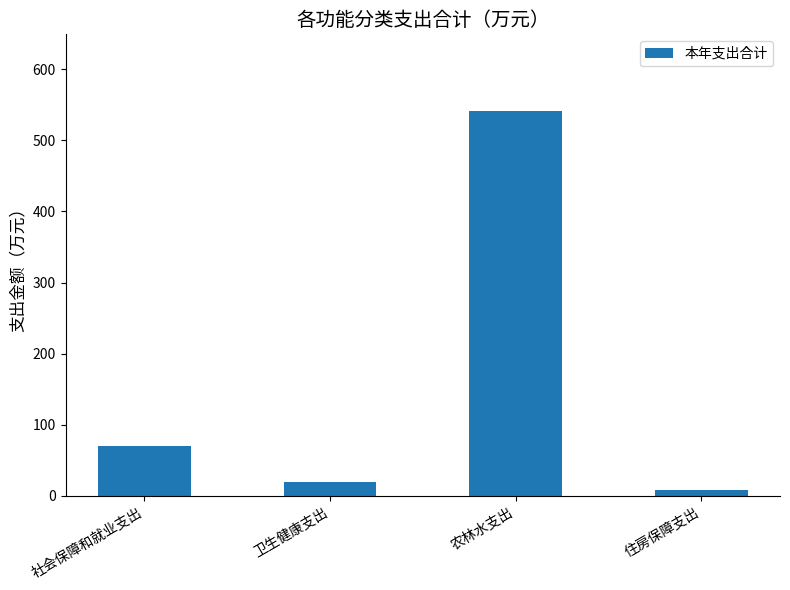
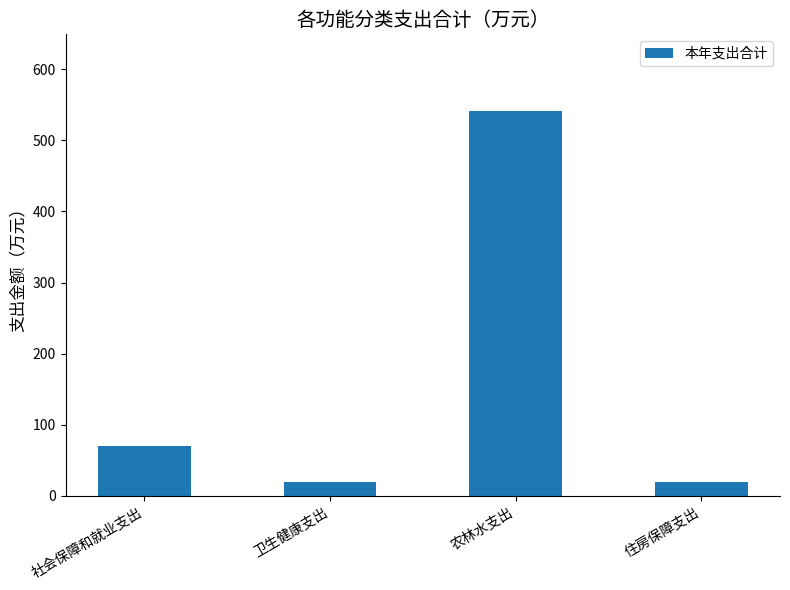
  {
    "社会保障和就业支出": 70,
    "卫生健康支出": 20,
    "农林水支出": 540,
-   "住房保障支出": 10
+   "住房保障支出": 20
  }
